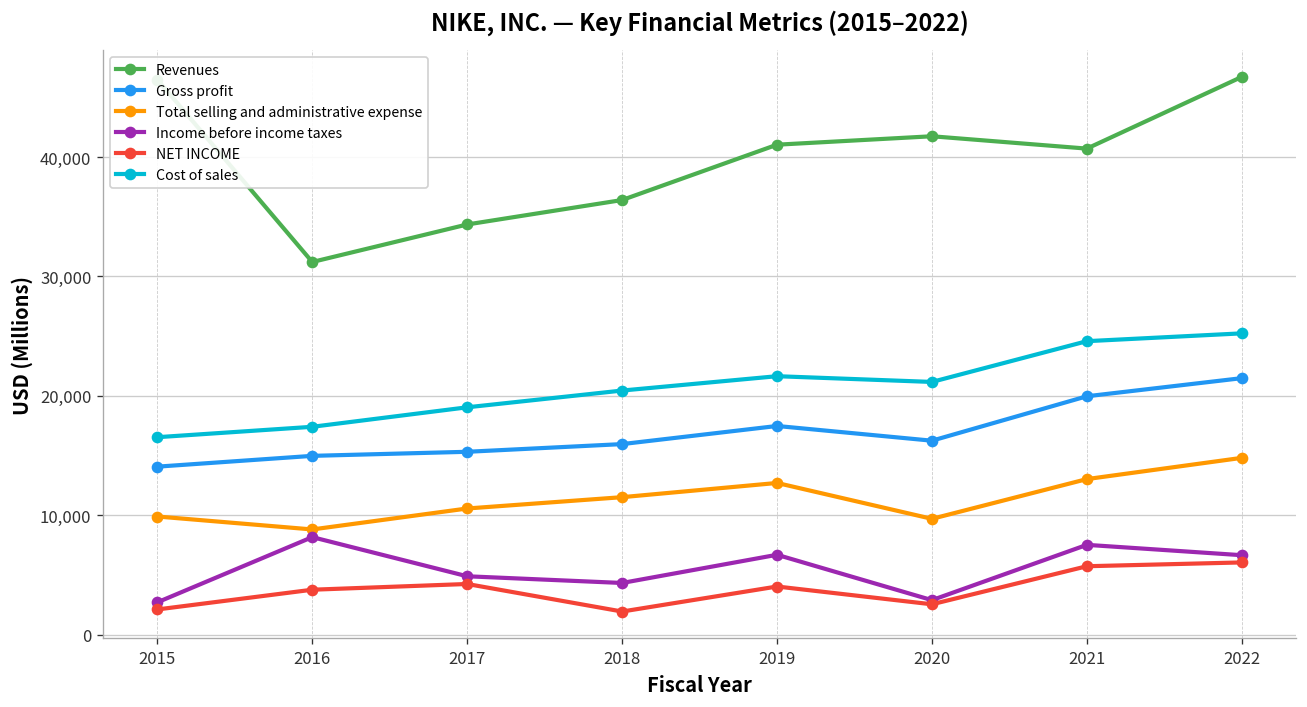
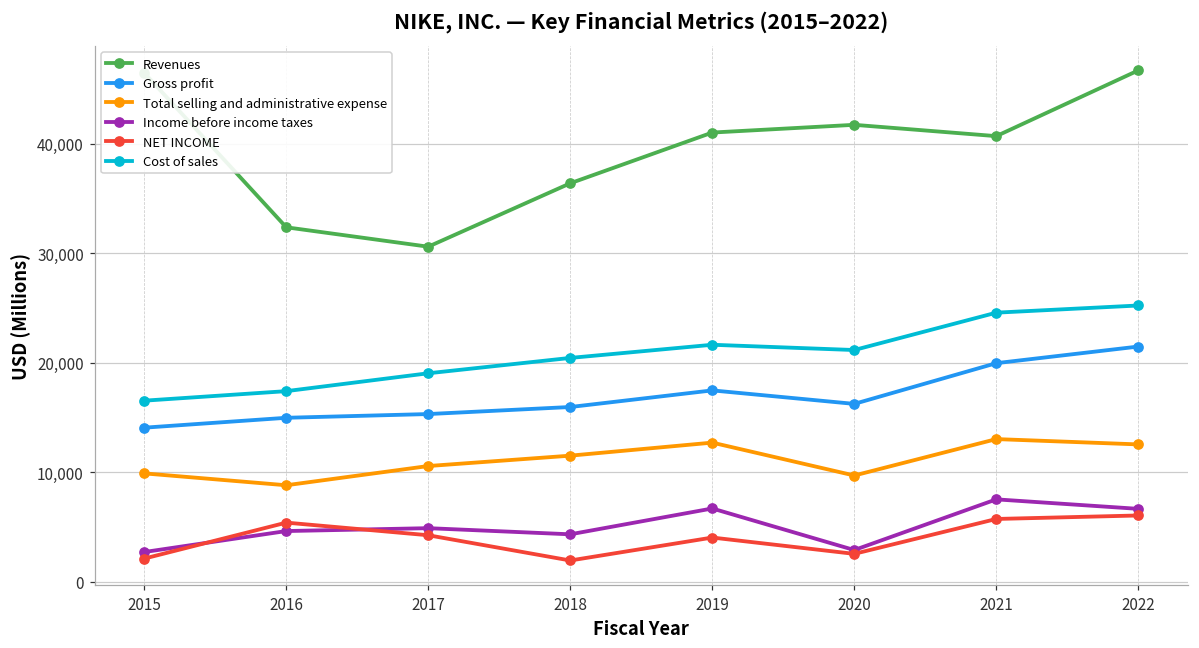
  {
    "Revenues": {
-     "2016": "31,000",
-     "2017": "34,000",
+     "2016": "32,000",
+     "2017": "31,000",
      "2018": "36,000",
      "2019": "41,000",
      "2020": "42,000",
      "2021": "41,000",
      "2022": "47,000"
    },
    "Total selling and administrative expense": {
      "2015": "10,000",
      "2016": "9,000",
      "2017": "11,000",
      "2018": "12,000",
      "2019": "13,000",
      "2020": "10,000",
      "2021": "13,000",
-     "2022": "15,000"
+     "2022": "13,000"
    },
    "Income before income taxes": {
      "2015": "3,000",
-     "2016": "8,000",
+     "2016": "5,000",
      "2017": "5,000",
      "2018": "4,000",
      "2019": "7,000",
      "2020": "3,000",
      "2021": "8,000",
      "2022": "7,000"
    },
    "NET INCOME": {
      "2015": "2,000",
-     "2016": "4,000",
+     "2016": "5,000",
      "2017": "4,000",
      "2018": "2,000",
      "2019": "4,000",
      "2020": "3,000",
      "2021": "6,000",
      "2022": "6,000"
    }
  }
